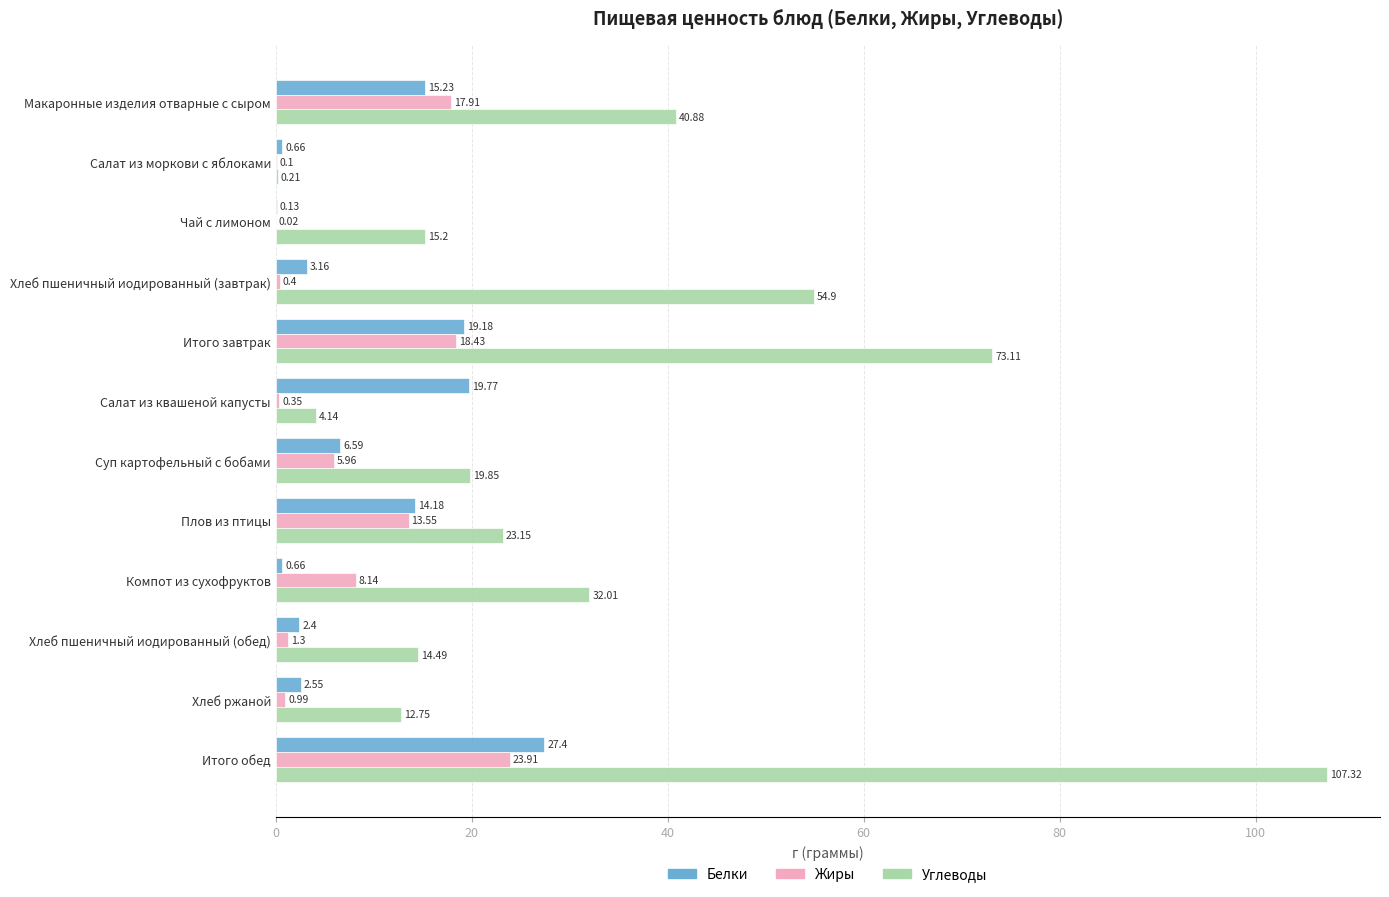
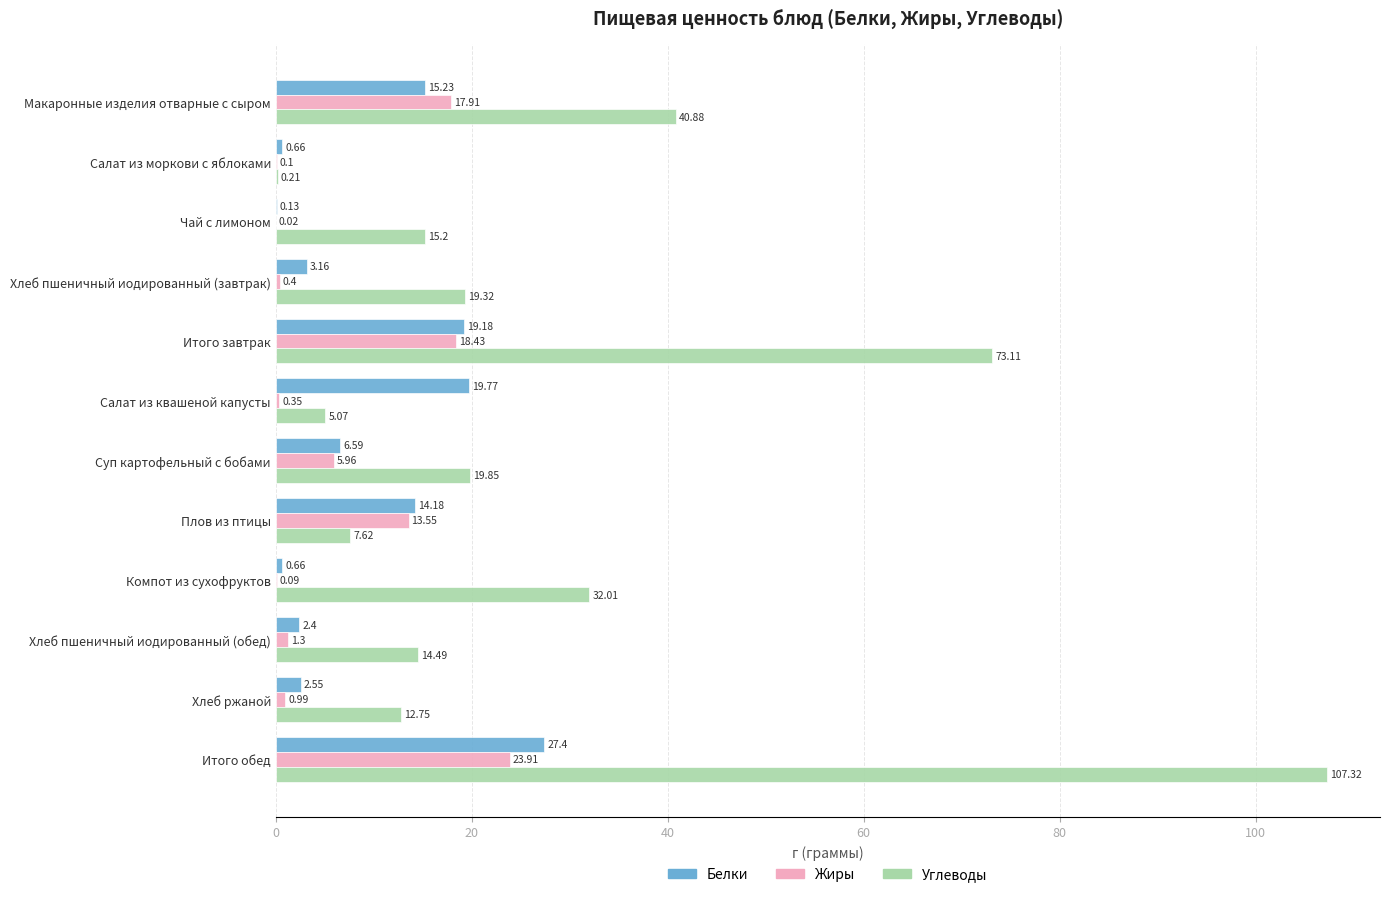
  {
    "Белки": {
      "Макаронные изделия отварные с сыром": 15.23,
      "Салат из моркови с яблоками": 0.66,
      "Чай с лимоном": 0.13,
      "Хлеб пшеничный иодированный (завтрак)": 3.16,
      "Итого завтрак": 19.18,
      "Салат из квашеной капусты": 19.77,
      "Суп картофельный с бобами": 6.59,
      "Плов из птицы": 14.18,
      "Компот из сухофруктов": 0.66,
      "Хлеб пшеничный иодированный (обед)": 2.4,
      "Хлеб ржаной": 2.55,
      "Итого обед": 27.4
    },
    "Жиры": {
      "Макаронные изделия отварные с сыром": 17.91,
      "Салат из моркови с яблоками": 0.1,
      "Чай с лимоном": 0.02,
      "Хлеб пшеничный иодированный (завтрак)": 0.4,
      "Итого завтрак": 18.43,
      "Салат из квашеной капусты": 0.35,
      "Суп картофельный с бобами": 5.96,
      "Плов из птицы": 13.55,
-     "Компот из сухофруктов": 8.14,
+     "Компот из сухофруктов": 0.09,
      "Хлеб пшеничный иодированный (обед)": 1.3,
      "Хлеб ржаной": 0.99,
      "Итого обед": 23.91
    },
    "Углеводы": {
      "Макаронные изделия отварные с сыром": 40.88,
      "Салат из моркови с яблоками": 0.21,
      "Чай с лимоном": 15.2,
-     "Хлеб пшеничный иодированный (завтрак)": 54.9,
+     "Хлеб пшеничный иодированный (завтрак)": 19.32,
      "Итого завтрак": 73.11,
-     "Салат из квашеной капусты": 4.14,
+     "Салат из квашеной капусты": 5.07,
      "Суп картофельный с бобами": 19.85,
-     "Плов из птицы": 23.15,
+     "Плов из птицы": 7.62,
      "Компот из сухофруктов": 32.01,
      "Хлеб пшеничный иодированный (обед)": 14.49,
      "Хлеб ржаной": 12.75,
      "Итого обед": 107.32
    }
  }
